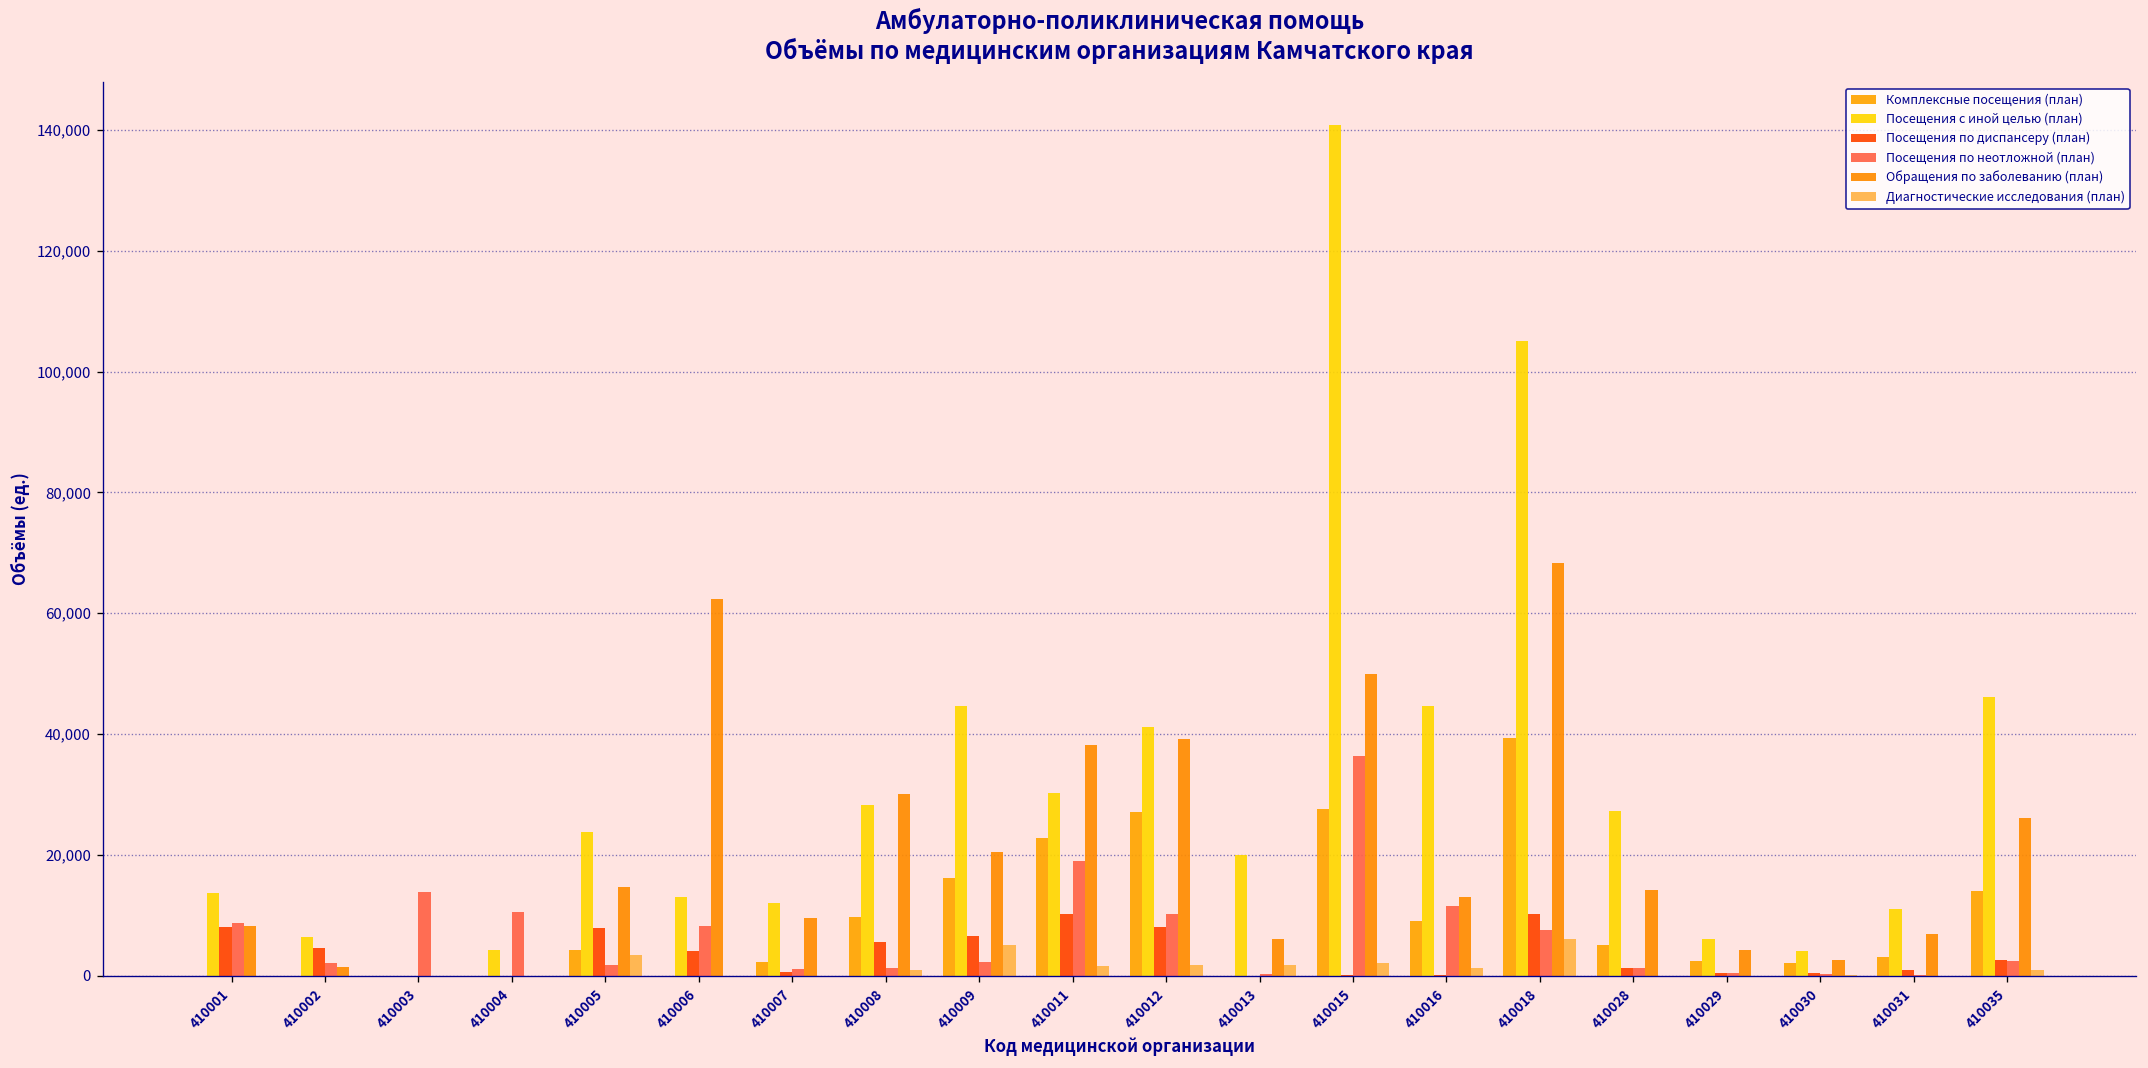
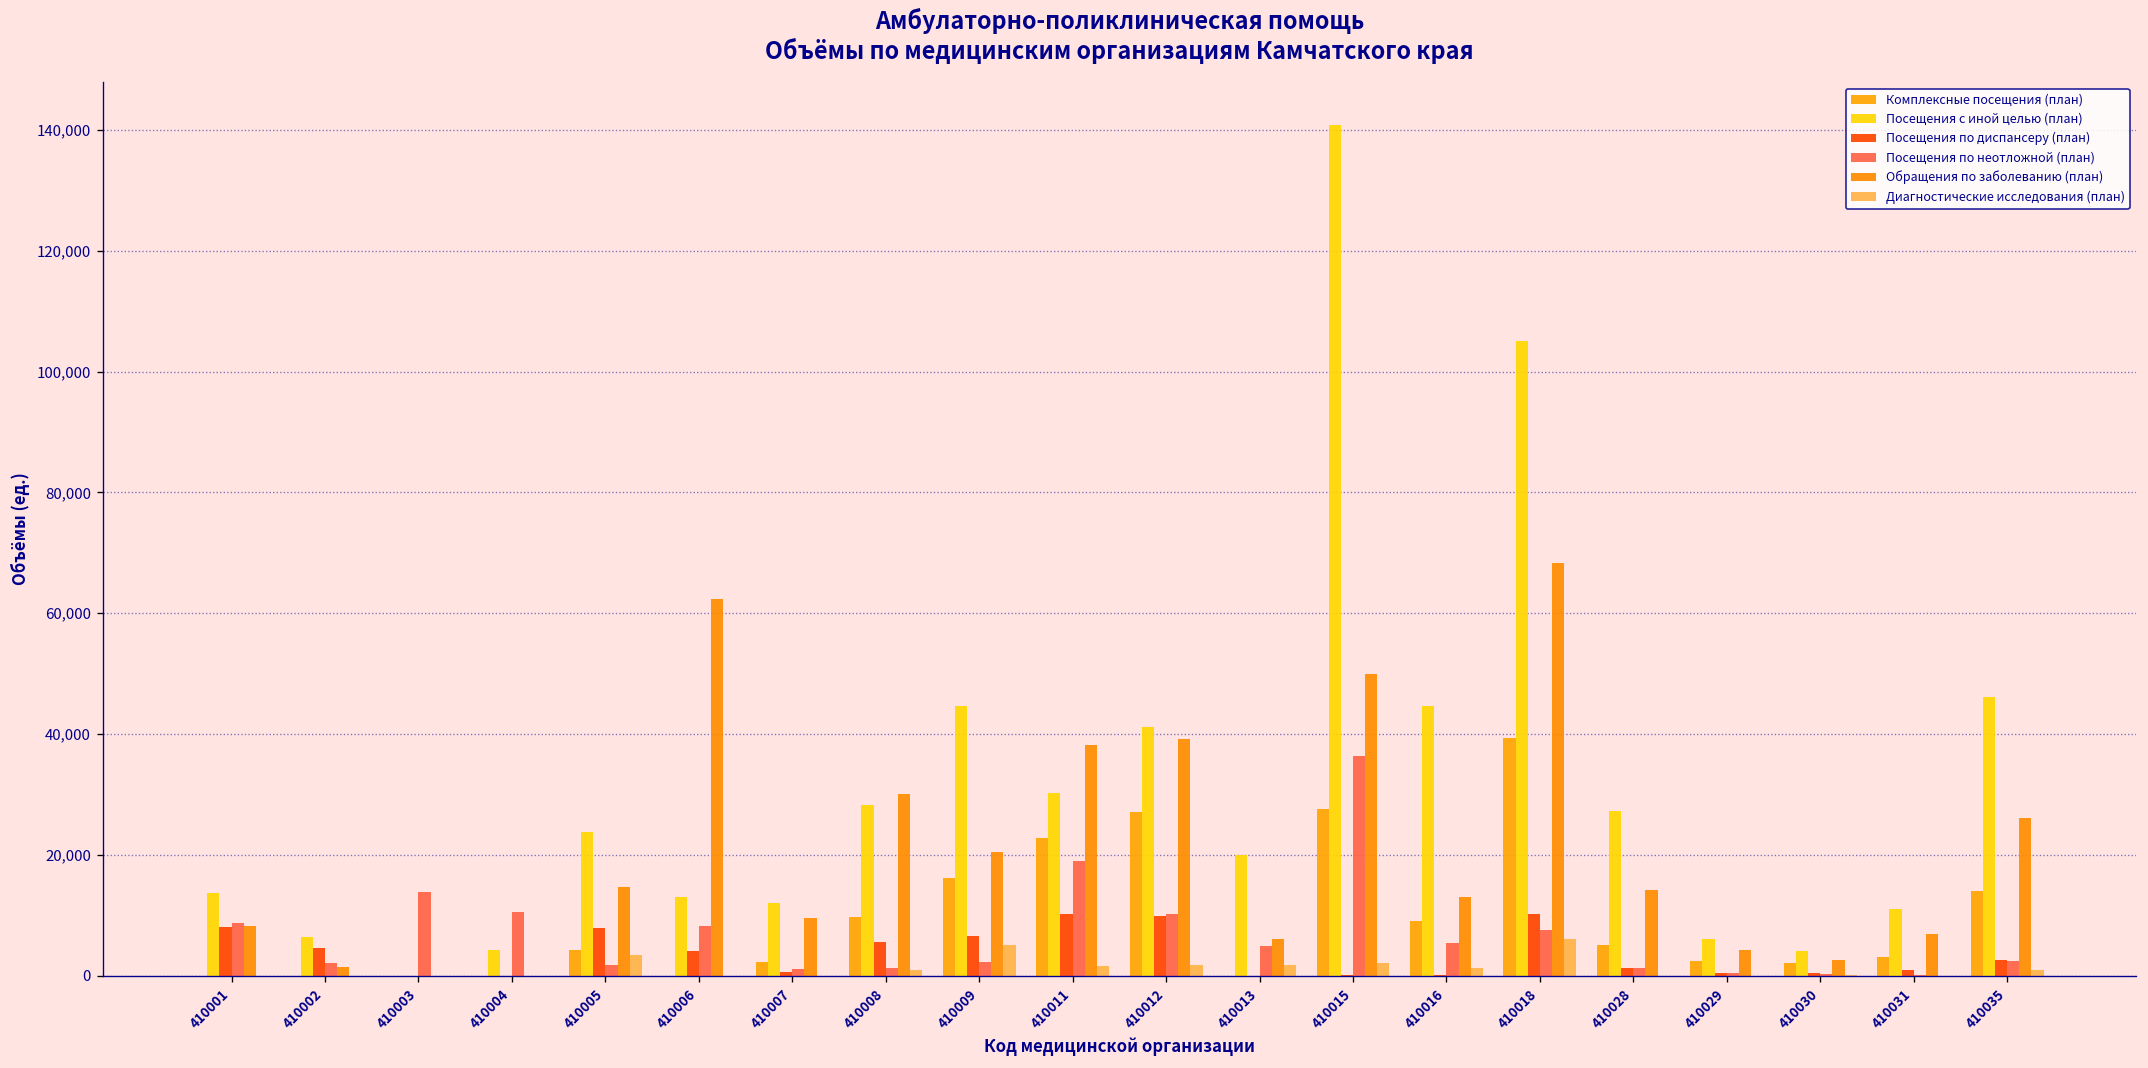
  {
    "Посещения по диспансеру (план)": {
      "410001": "8,000",
      "410002": "5,000",
      "410003": "0",
      "410004": "0",
      "410005": "8,000",
      "410006": "4,000",
      "410007": "1,000",
      "410008": "6,000",
      "410009": "7,000",
      "410011": "10,000",
-     "410012": "8,000",
+     "410012": "10,000",
      "410013": "0",
      "410018": "10,000",
      "410028": "1,000",
      "410031": "1,000",
      "410035": "3,000"
    },
    "Посещения по неотложной (план)": {
      "410001": "9,000",
      "410002": "2,000",
      "410003": "14,000",
      "410004": "11,000",
      "410005": "2,000",
      "410006": "8,000",
      "410007": "1,000",
      "410008": "1,000",
      "410009": "2,000",
      "410011": "19,000",
      "410012": "10,000",
-     "410013": "0",
+     "410013": "5,000",
      "410015": "36,000",
-     "410016": "12,000",
+     "410016": "5,000",
      "410018": "8,000",
      "410028": "1,000",
      "410029": "1,000",
      "410035": "2,000"
    },
    "Диагностические исследования (план)": {
      "410001": "0",
      "410002": "0",
      "410003": "0",
      "410004": "0",
      "410005": "3,000",
      "410006": "0",
      "410007": "0",
      "410008": "1,000",
      "410009": "5,000",
      "410011": "2,000",
      "410012": "2,000",
      "410013": "2,000",
      "410015": "2,000",
      "410016": "1,000",
      "410018": "6,000",
      "410028": "0",
      "410029": "0",
      "410031": "0",
      "410035": "1,000"
    }
  }
